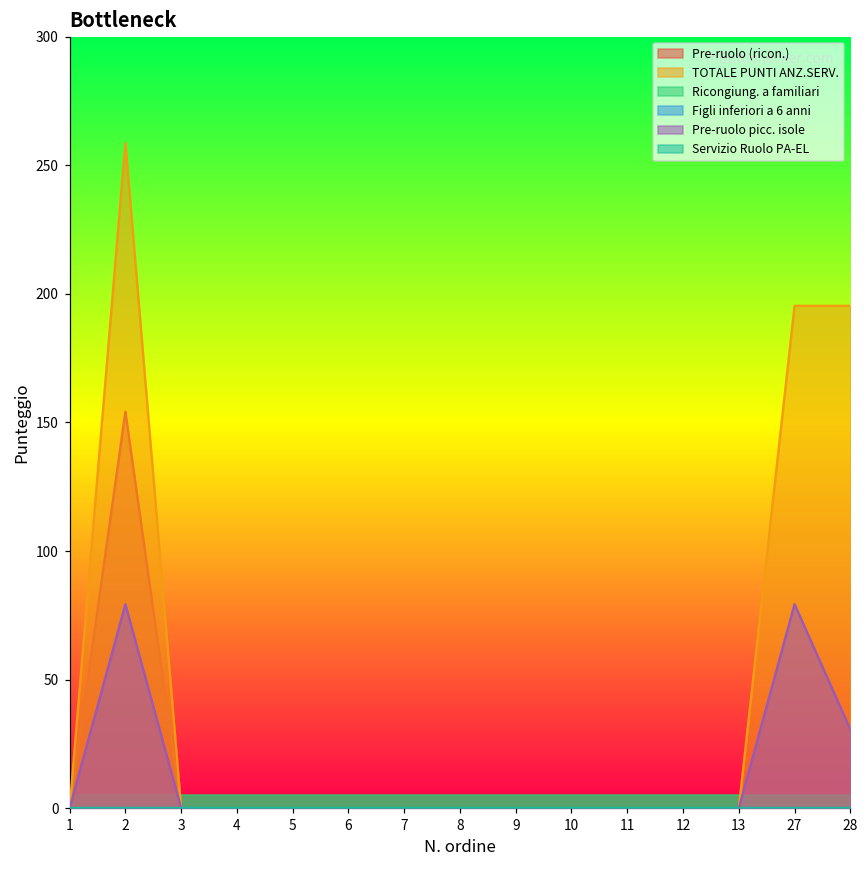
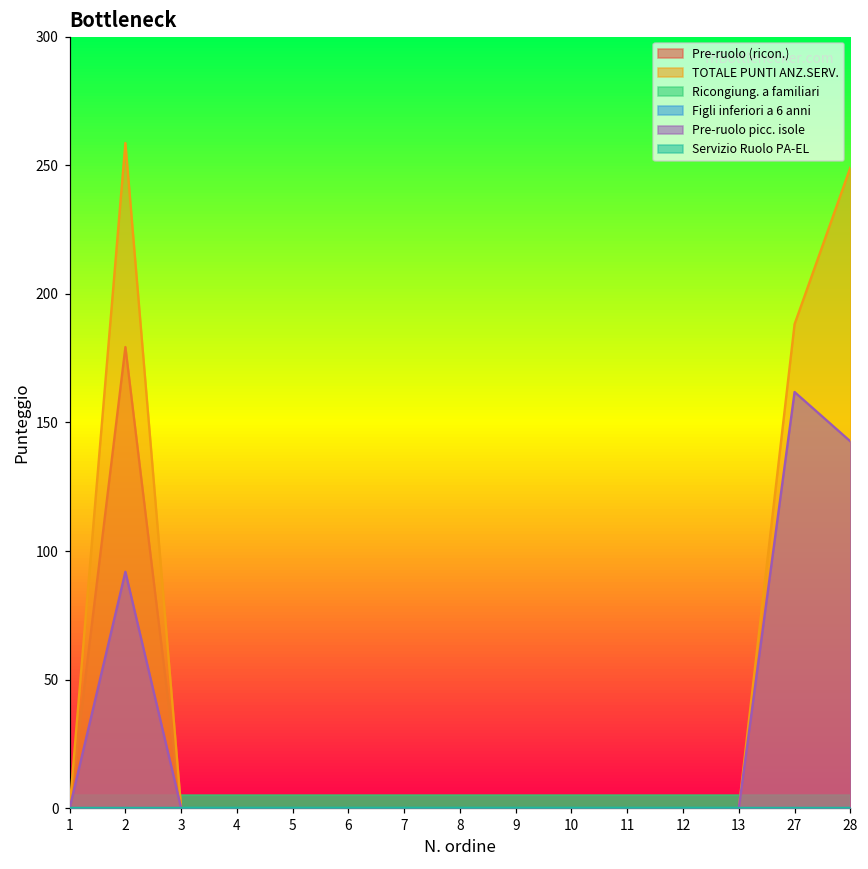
  {
    "Pre-ruolo (ricon.)": {
-     "2": 154
+     "2": 179
    },
    "TOTALE PUNTI ANZ.SERV.": {
      "2": 259,
-     "27": 195,
-     "28": 195
+     "27": 188,
+     "28": 249
    },
    "Pre-ruolo picc. isole": {
-     "2": 79,
-     "27": 79,
-     "28": 31
+     "2": 92,
+     "27": 162,
+     "28": 143
    }
  }
